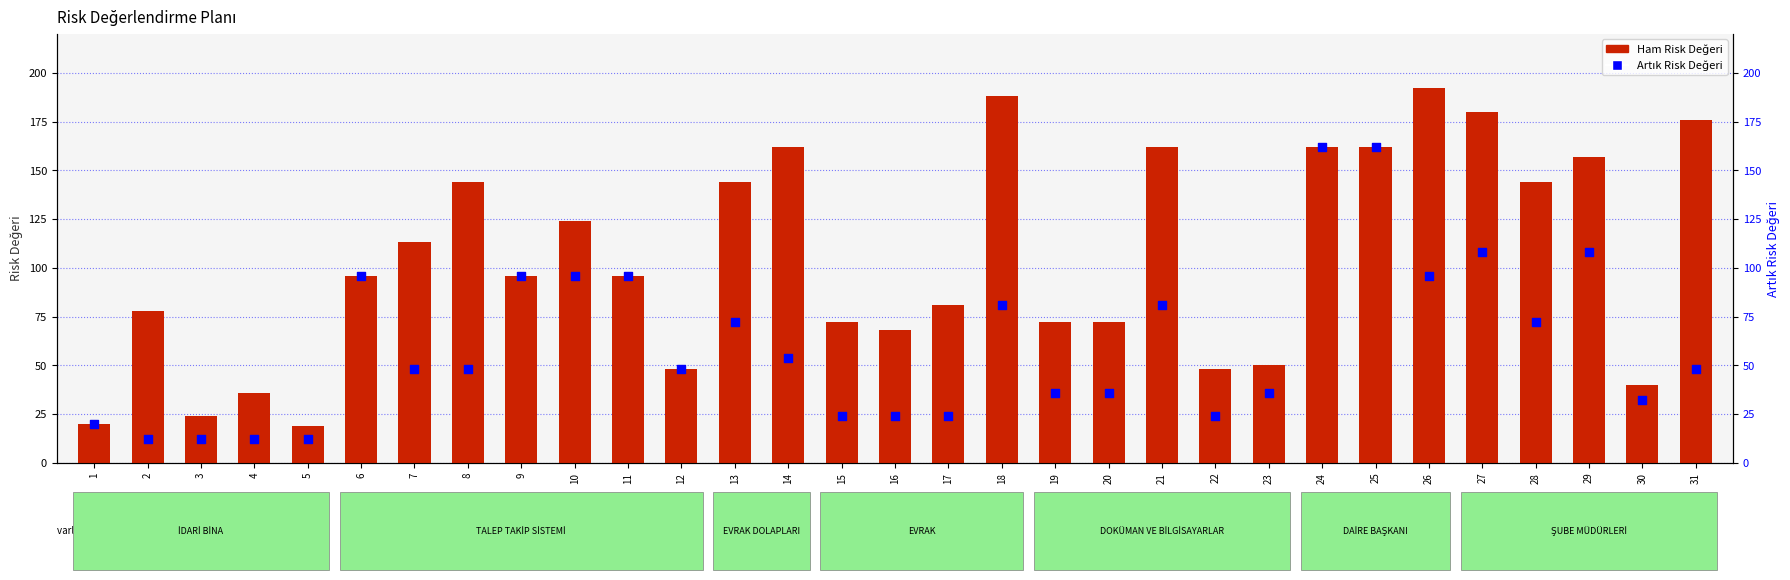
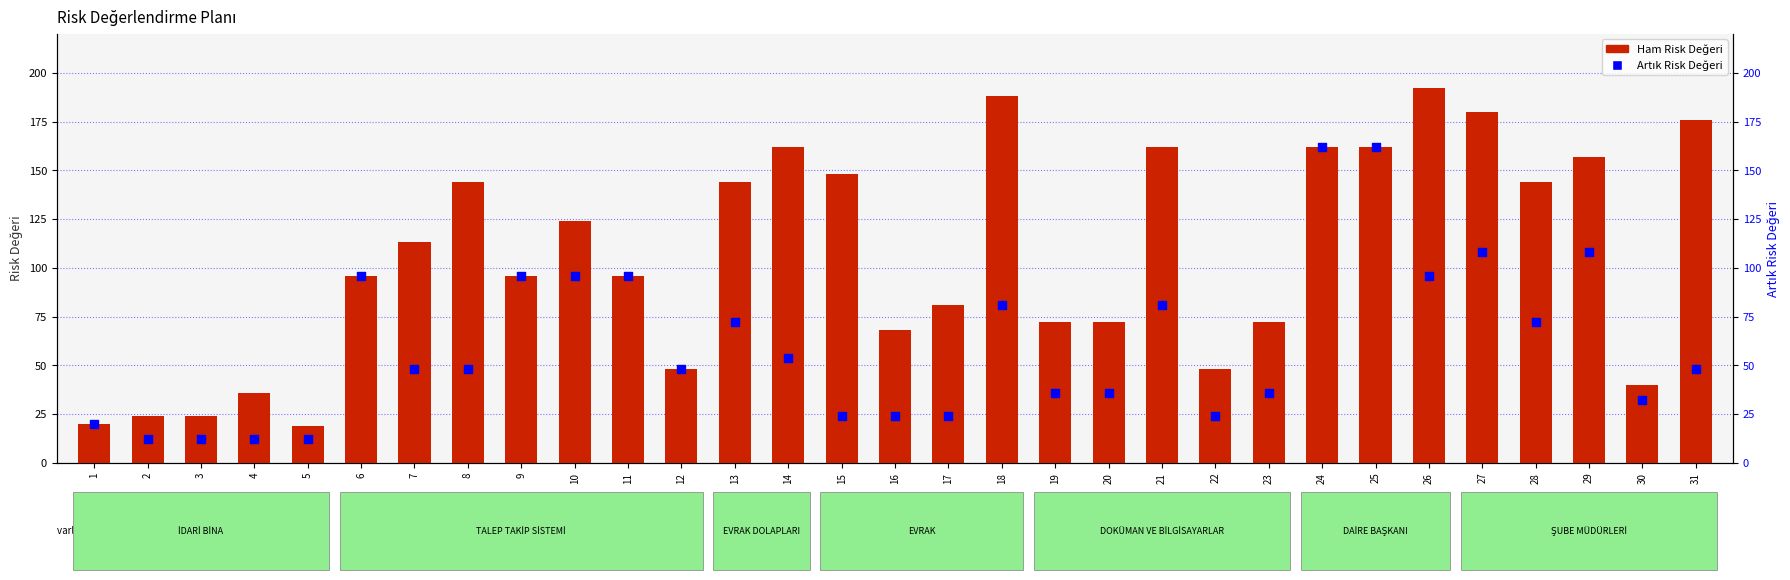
  {
    "Ham Risk Değeri": {
      "1": 20,
-     "2": 78,
+     "2": 24,
      "3": 24,
      "4": 36,
      "5": 19,
      "6": 96,
      "7": 113,
      "8": 144,
      "9": 96,
      "10": 124,
      "11": 96,
      "12": 48,
      "13": 144,
      "14": 162,
-     "15": 72,
+     "15": 148,
      "16": 68,
      "17": 81,
      "18": 188,
      "19": 72,
      "20": 72,
      "21": 162,
      "22": 48,
-     "23": 50,
+     "23": 72,
      "24": 162,
      "25": 162,
      "26": 192,
      "27": 180,
      "28": 144,
      "29": 157,
      "30": 40,
      "31": 176
    }
  }
